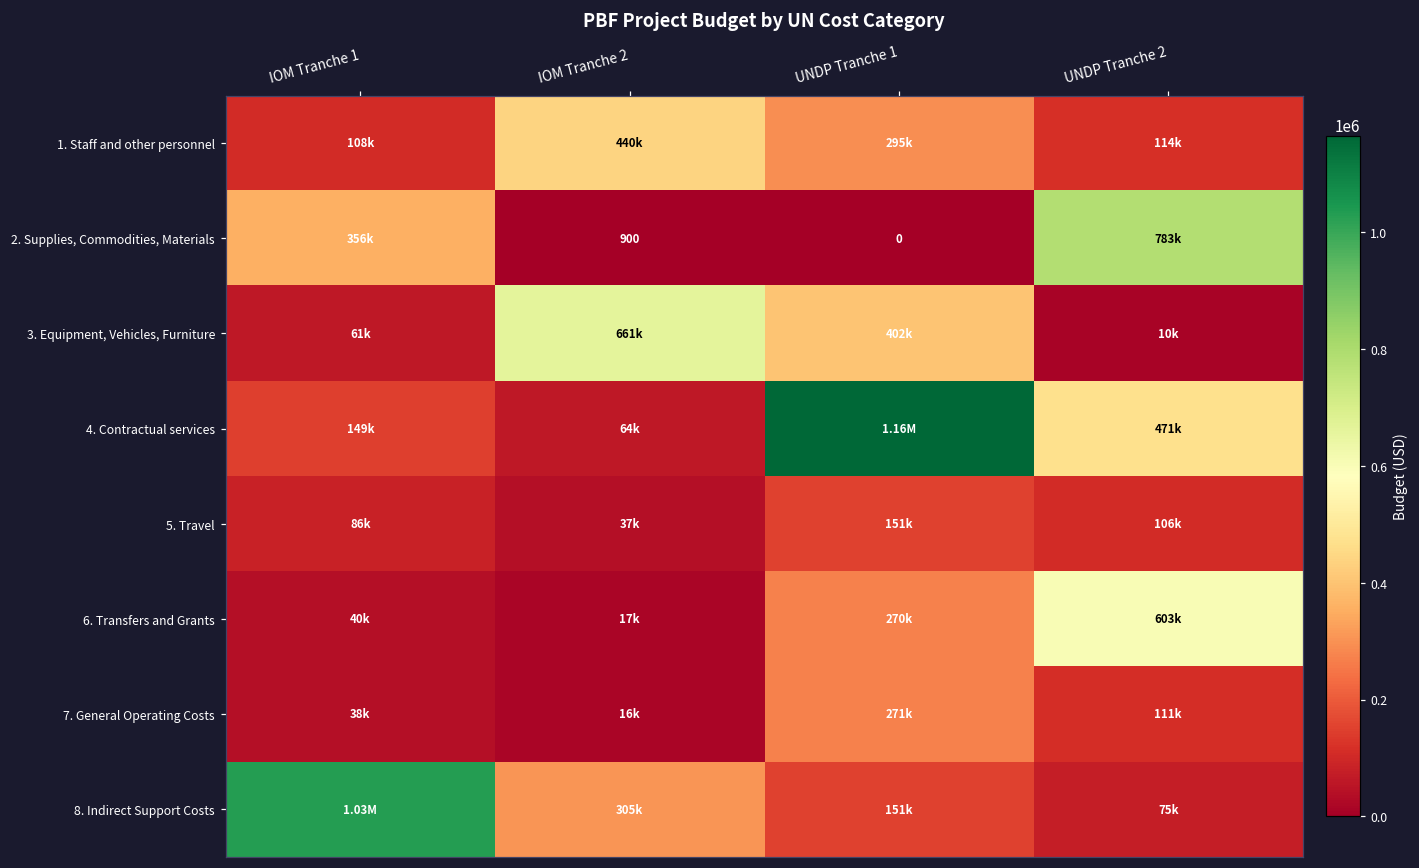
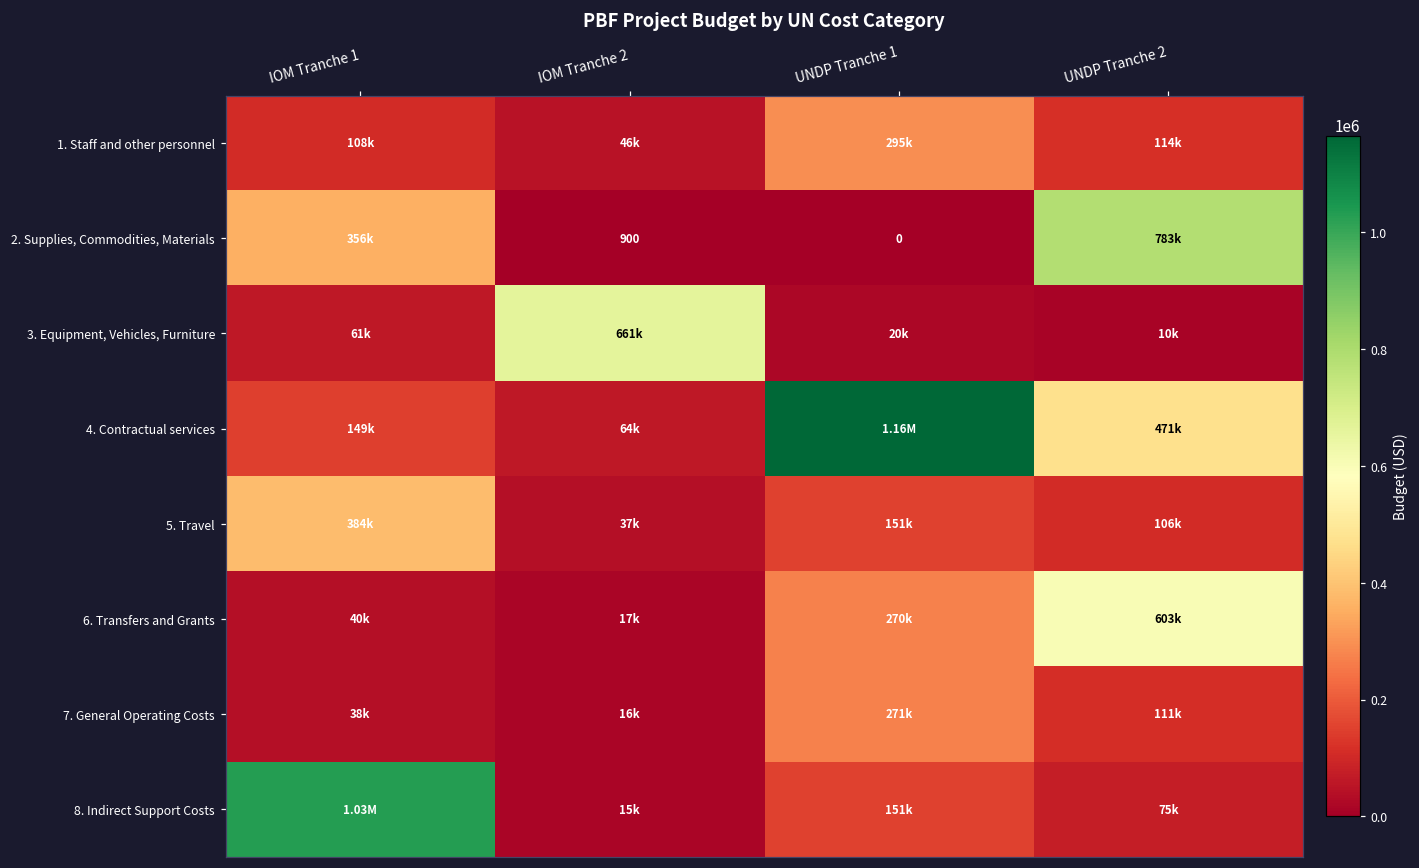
  {
    "1. Staff and other personnel": {
      "IOM Tranche 1": "108k",
-     "IOM Tranche 2": "440k",
+     "IOM Tranche 2": "46k",
      "UNDP Tranche 1": "295k",
      "UNDP Tranche 2": "114k"
    },
    "2. Supplies, Commodities, Materials": {
      "IOM Tranche 1": "356k",
      "IOM Tranche 2": "900",
      "UNDP Tranche 1": "0",
      "UNDP Tranche 2": "783k"
    },
    "3. Equipment, Vehicles, Furniture": {
      "IOM Tranche 1": "61k",
      "IOM Tranche 2": "661k",
-     "UNDP Tranche 1": "402k",
+     "UNDP Tranche 1": "20k",
      "UNDP Tranche 2": "10k"
    },
    "4. Contractual services": {
      "IOM Tranche 1": "149k",
      "IOM Tranche 2": "64k",
      "UNDP Tranche 1": "1.16M",
      "UNDP Tranche 2": "471k"
    },
    "5. Travel": {
-     "IOM Tranche 1": "86k",
+     "IOM Tranche 1": "384k",
      "IOM Tranche 2": "37k",
      "UNDP Tranche 1": "151k",
      "UNDP Tranche 2": "106k"
    },
    "6. Transfers and Grants": {
      "IOM Tranche 1": "40k",
      "IOM Tranche 2": "17k",
      "UNDP Tranche 1": "270k",
      "UNDP Tranche 2": "603k"
    },
    "7. General Operating Costs": {
      "IOM Tranche 1": "38k",
      "IOM Tranche 2": "16k",
      "UNDP Tranche 1": "271k",
      "UNDP Tranche 2": "111k"
    },
    "8. Indirect Support Costs": {
      "IOM Tranche 1": "1.03M",
-     "IOM Tranche 2": "305k",
+     "IOM Tranche 2": "15k",
      "UNDP Tranche 1": "151k",
      "UNDP Tranche 2": "75k"
    }
  }
